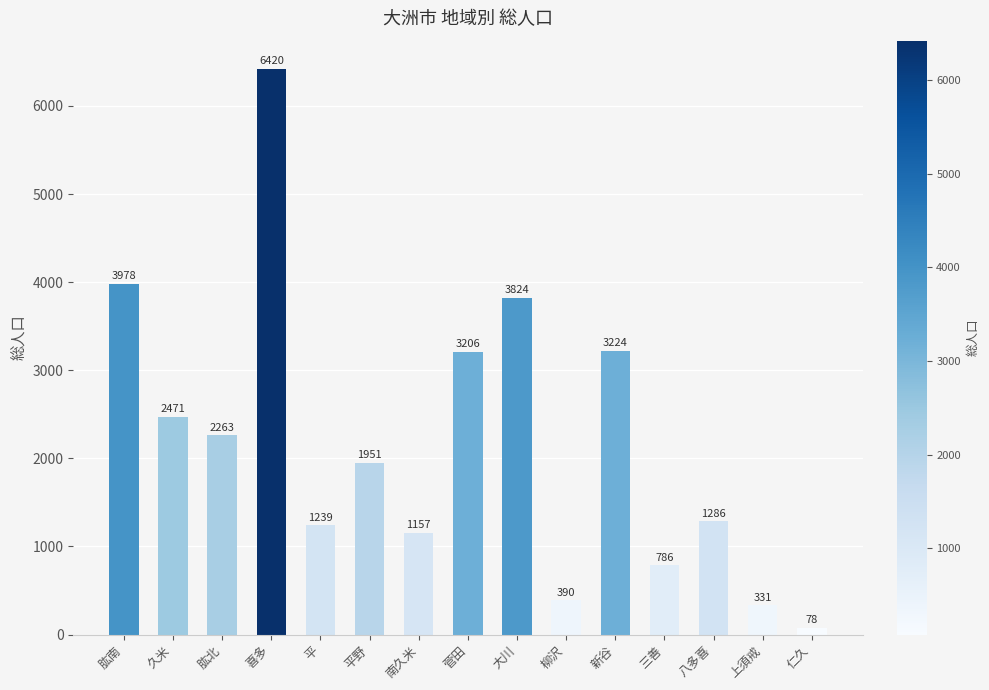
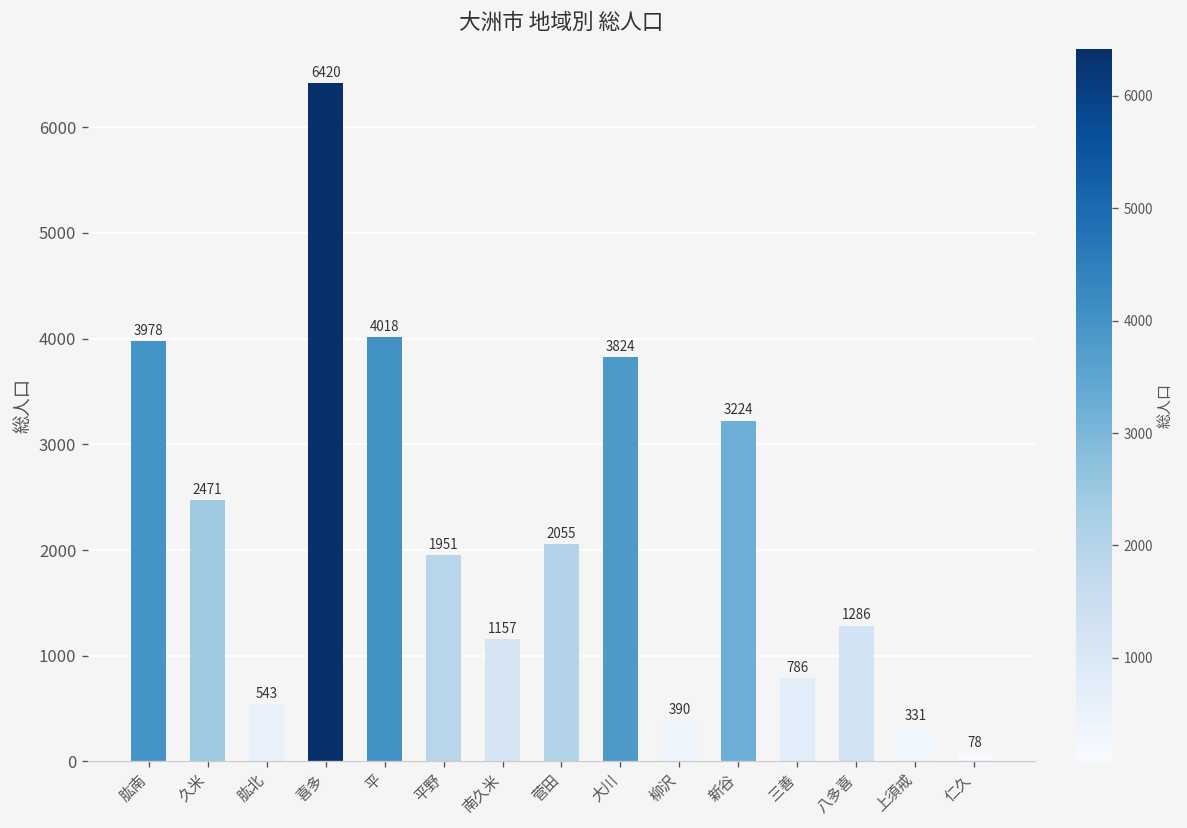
  {
    "肱南": 3978,
    "久米": 2471,
-   "肱北": 2263,
+   "肱北": 543,
    "喜多": 6420,
-   "平": 1239,
+   "平": 4018,
    "平野": 1951,
    "南久米": 1157,
-   "菅田": 3206,
+   "菅田": 2055,
    "大川": 3824,
    "柳沢": 390,
    "新谷": 3224,
    "三善": 786,
    "八多喜": 1286,
    "上須戒": 331,
    "仁久": 78
  }
